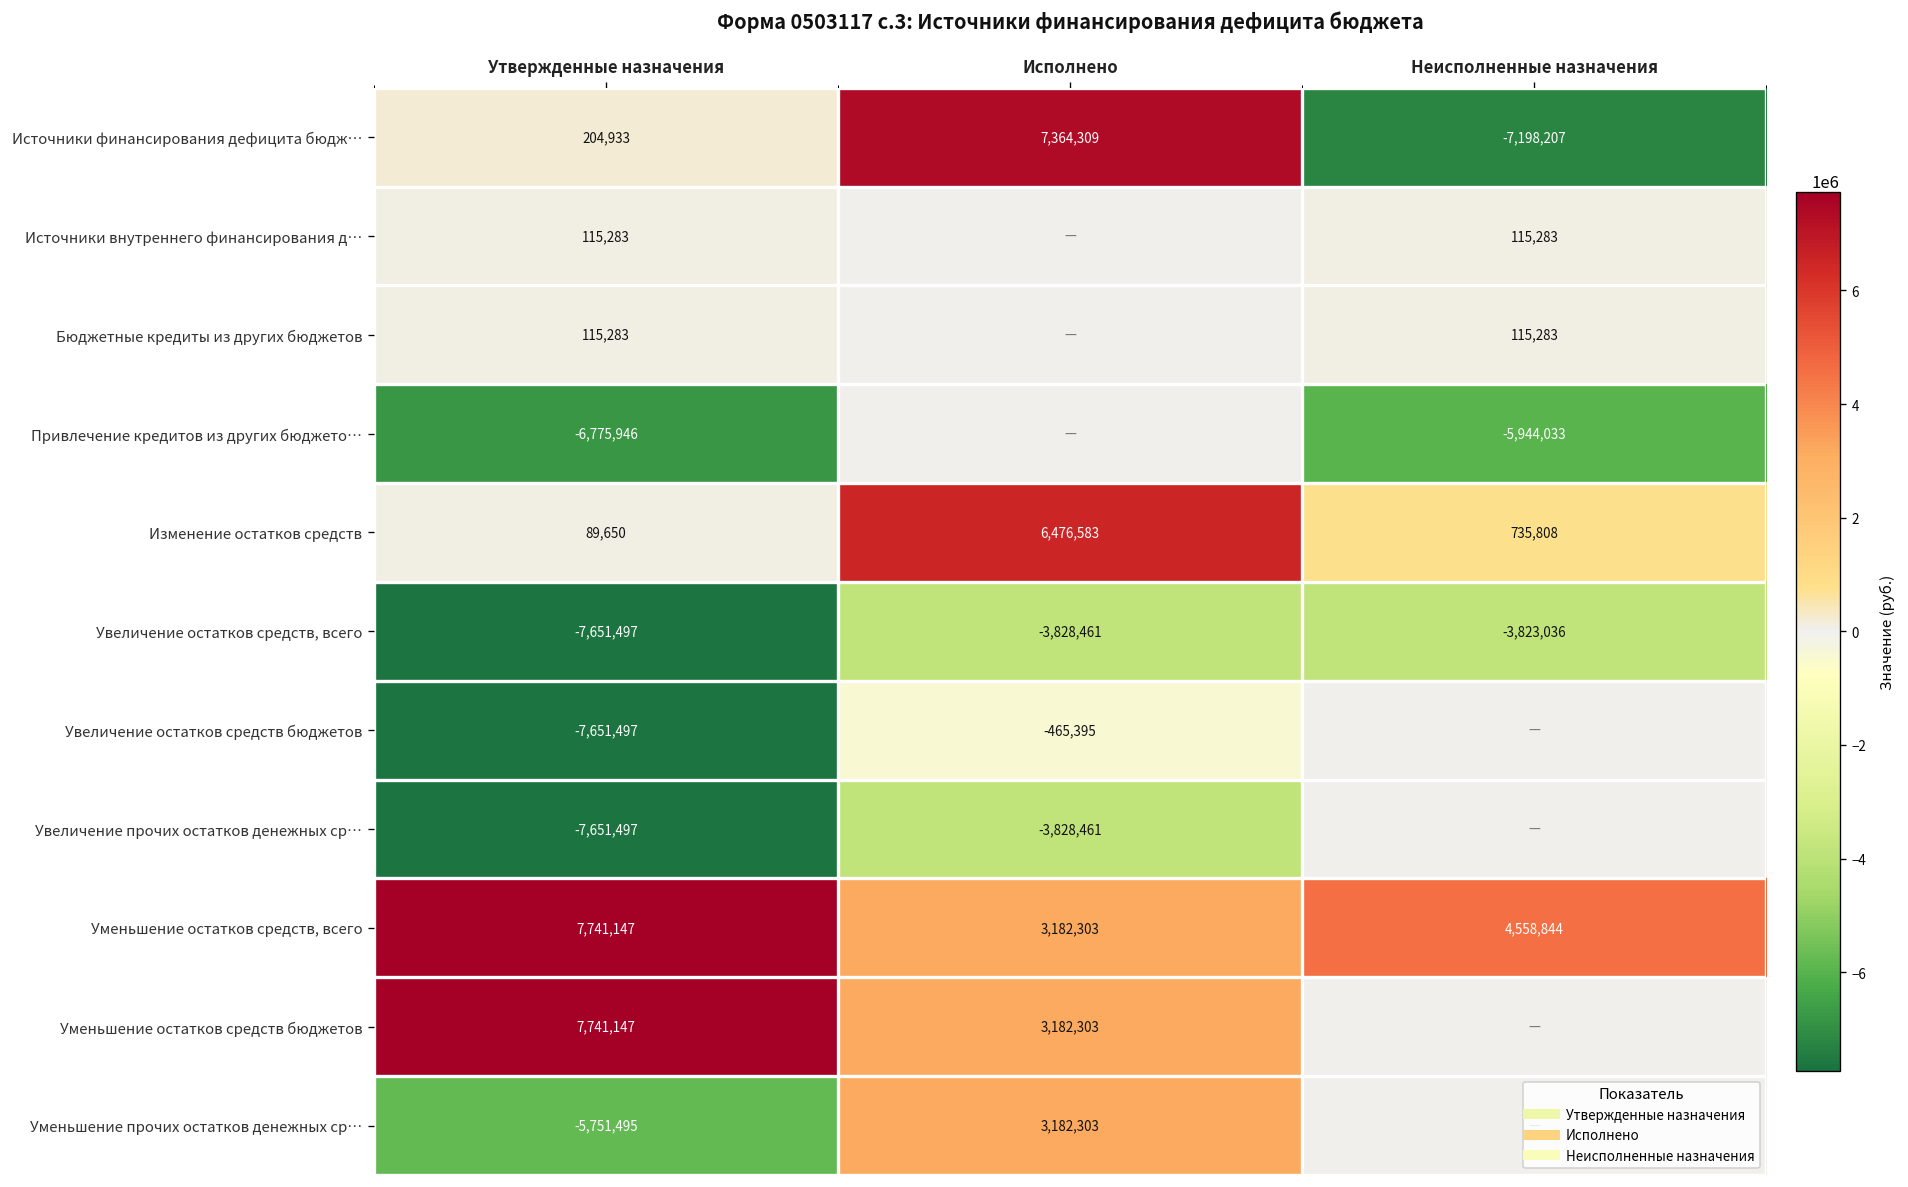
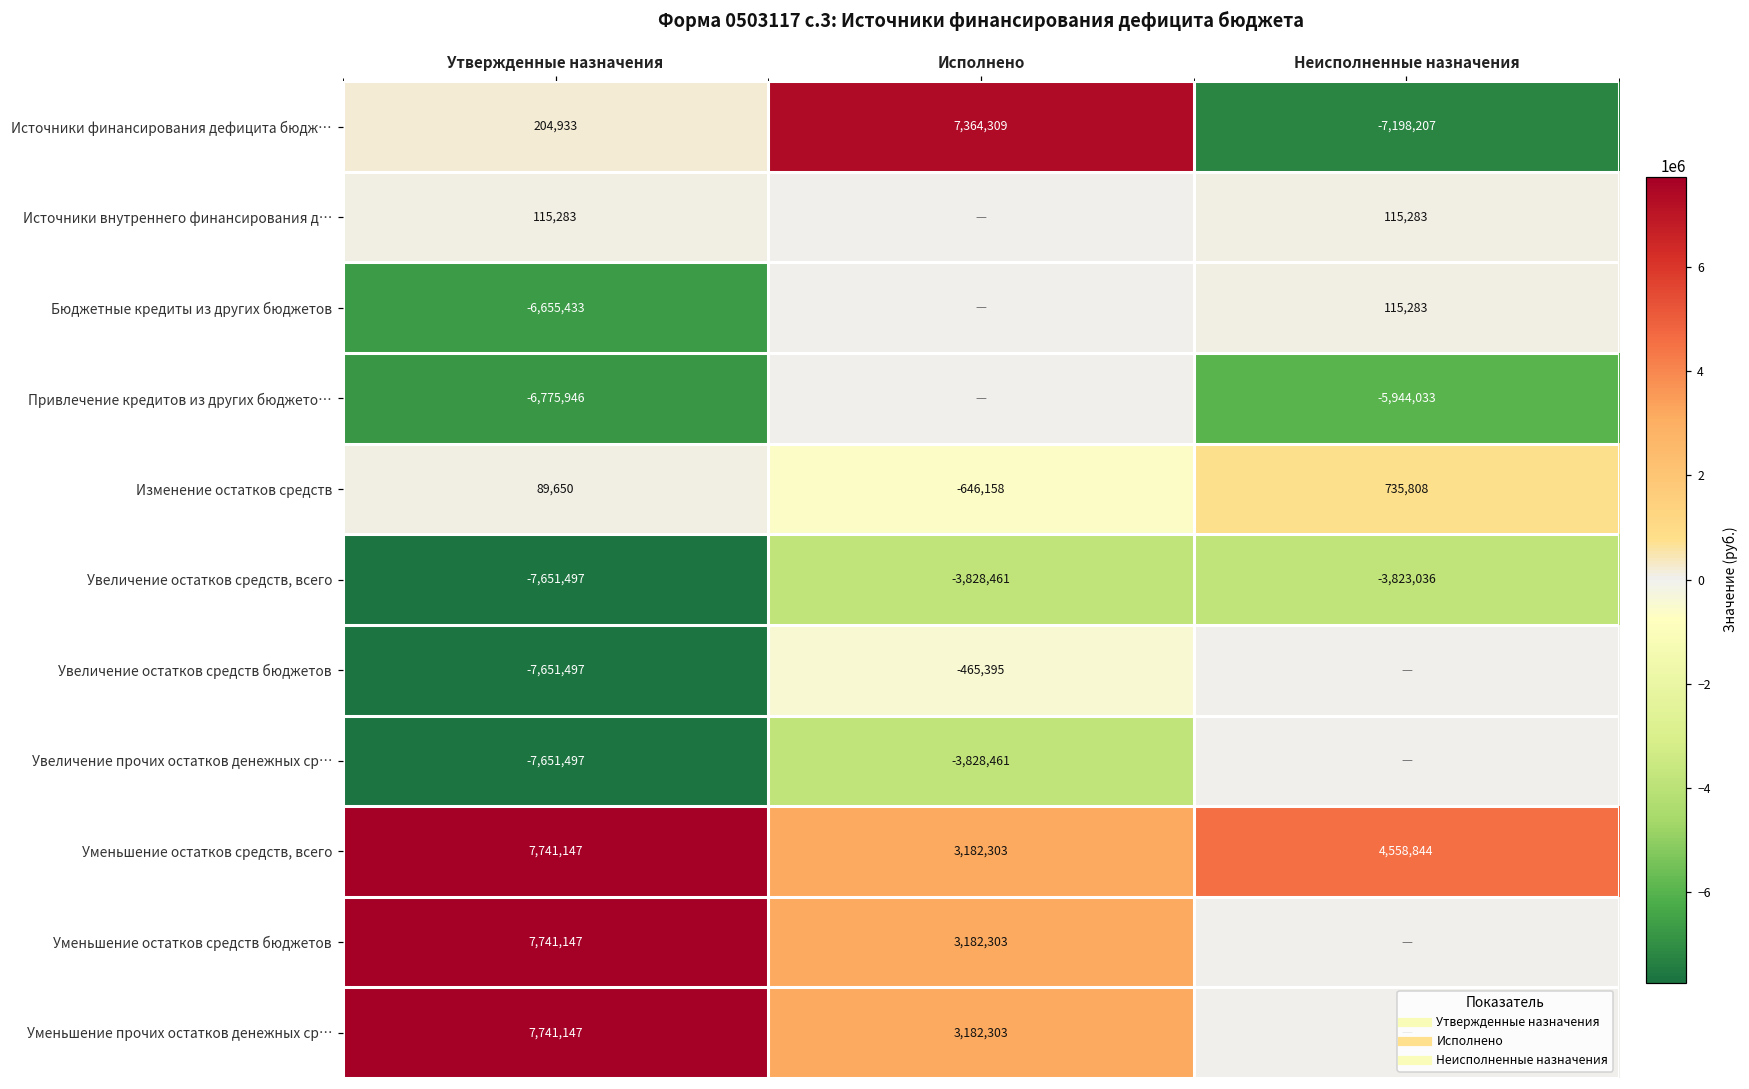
  {
    "Источники финансирования дефицита бюдж…": {
      "Утвержденные назначения": "204,933",
      "Исполнено": "7,364,309",
      "Неисполненные назначения": "-7,198,207"
    },
    "Источники внутреннего финансирования д…": {
      "Утвержденные назначения": "115,283",
      "Неисполненные назначения": "115,283"
    },
    "Бюджетные кредиты из других бюджетов": {
-     "Утвержденные назначения": "115,283",
+     "Утвержденные назначения": "-6,655,433",
      "Неисполненные назначения": "115,283"
    },
    "Привлечение кредитов из других бюджето…": {
      "Утвержденные назначения": "-6,775,946",
      "Неисполненные назначения": "-5,944,033"
    },
    "Изменение остатков средств": {
      "Утвержденные назначения": "89,650",
-     "Исполнено": "6,476,583",
+     "Исполнено": "-646,158",
      "Неисполненные назначения": "735,808"
    },
    "Увеличение остатков средств, всего": {
      "Утвержденные назначения": "-7,651,497",
      "Исполнено": "-3,828,461",
      "Неисполненные назначения": "-3,823,036"
    },
    "Увеличение остатков средств бюджетов": {
      "Утвержденные назначения": "-7,651,497",
      "Исполнено": "-465,395"
    },
    "Увеличение прочих остатков денежных ср…": {
      "Утвержденные назначения": "-7,651,497",
      "Исполнено": "-3,828,461"
    },
    "Уменьшение остатков средств, всего": {
      "Утвержденные назначения": "7,741,147",
      "Исполнено": "3,182,303",
      "Неисполненные назначения": "4,558,844"
    },
    "Уменьшение остатков средств бюджетов": {
      "Утвержденные назначения": "7,741,147",
      "Исполнено": "3,182,303"
    },
    "Уменьшение прочих остатков денежных ср…": {
-     "Утвержденные назначения": "-5,751,495",
+     "Утвержденные назначения": "7,741,147",
      "Исполнено": "3,182,303"
    }
  }
